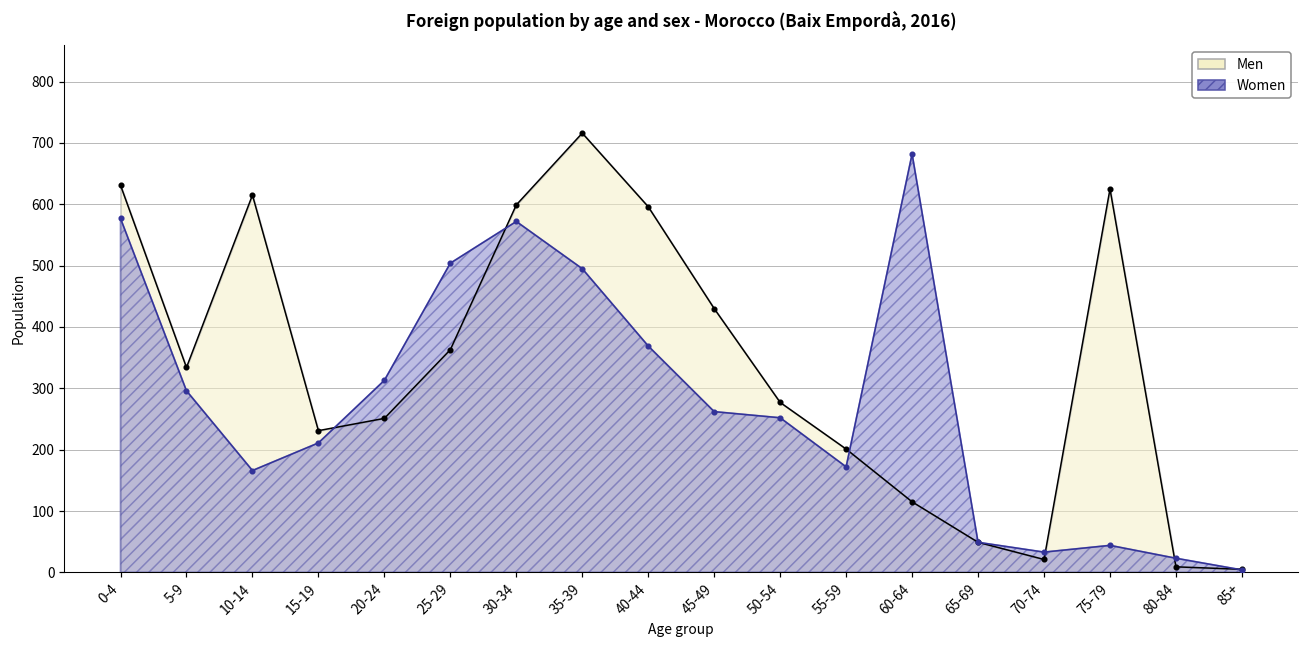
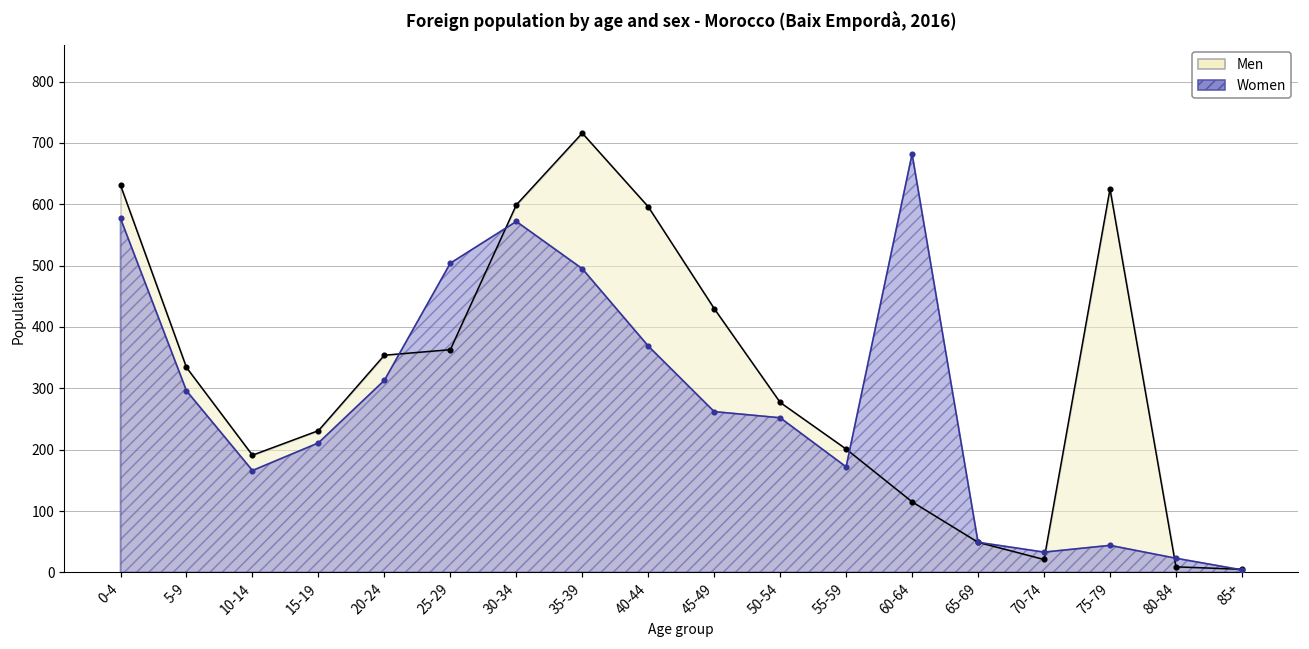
  {
    "Men": {
      "0-4": 630,
      "5-9": 330,
-     "10-14": 620,
+     "10-14": 190,
      "15-19": 230,
-     "20-24": 250,
+     "20-24": 350,
      "25-29": 360,
      "30-34": 600,
      "35-39": 720,
      "40-44": 600,
      "45-49": 430,
      "50-54": 280,
      "55-59": 200,
      "60-64": 120,
      "70-74": 20,
      "75-79": 630,
      "80-84": 10
    },
    "Women": {
      "0-4": 580,
      "5-9": 300,
      "10-14": 170,
      "15-19": 210,
      "20-24": 310,
      "25-29": 500,
      "30-34": 570,
      "35-39": 500,
      "40-44": 370,
      "45-49": 260,
      "50-54": 250,
      "55-59": 170,
      "60-64": 680,
      "70-74": 30,
      "75-79": 40,
      "80-84": 20
    }
  }
